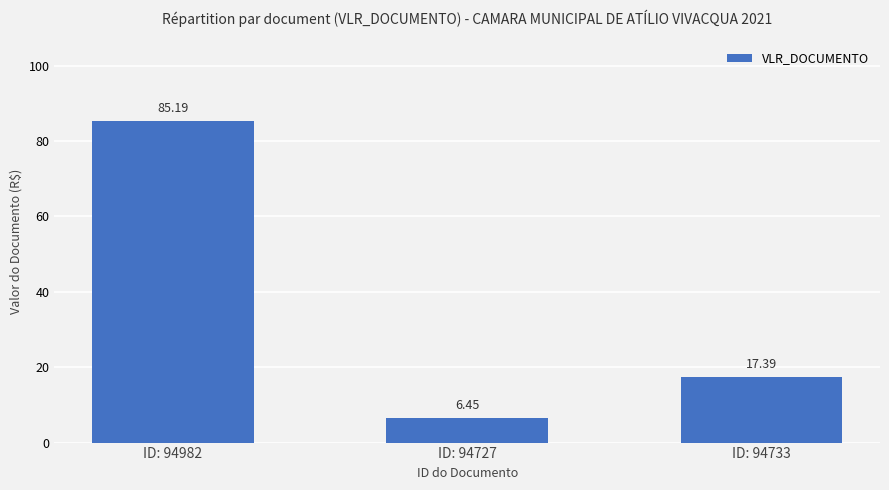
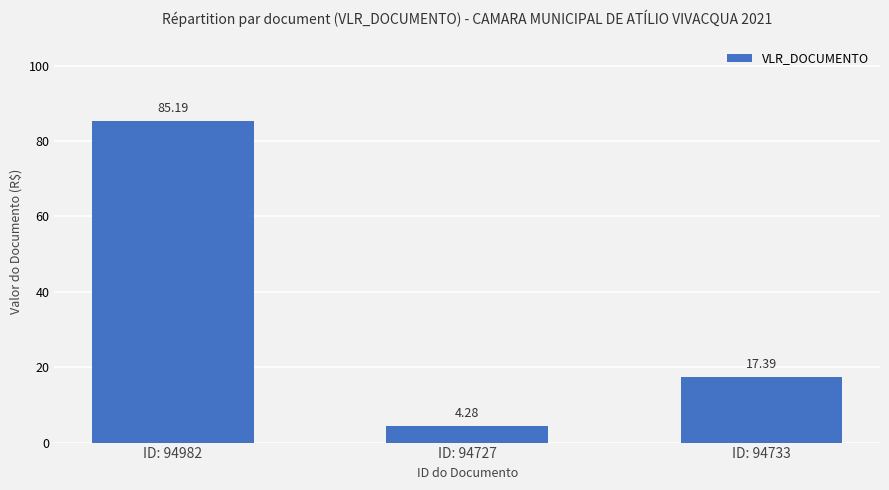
  {
    "ID: 94982": 85.19,
-   "ID: 94727": 6.45,
+   "ID: 94727": 4.28,
    "ID: 94733": 17.39
  }
